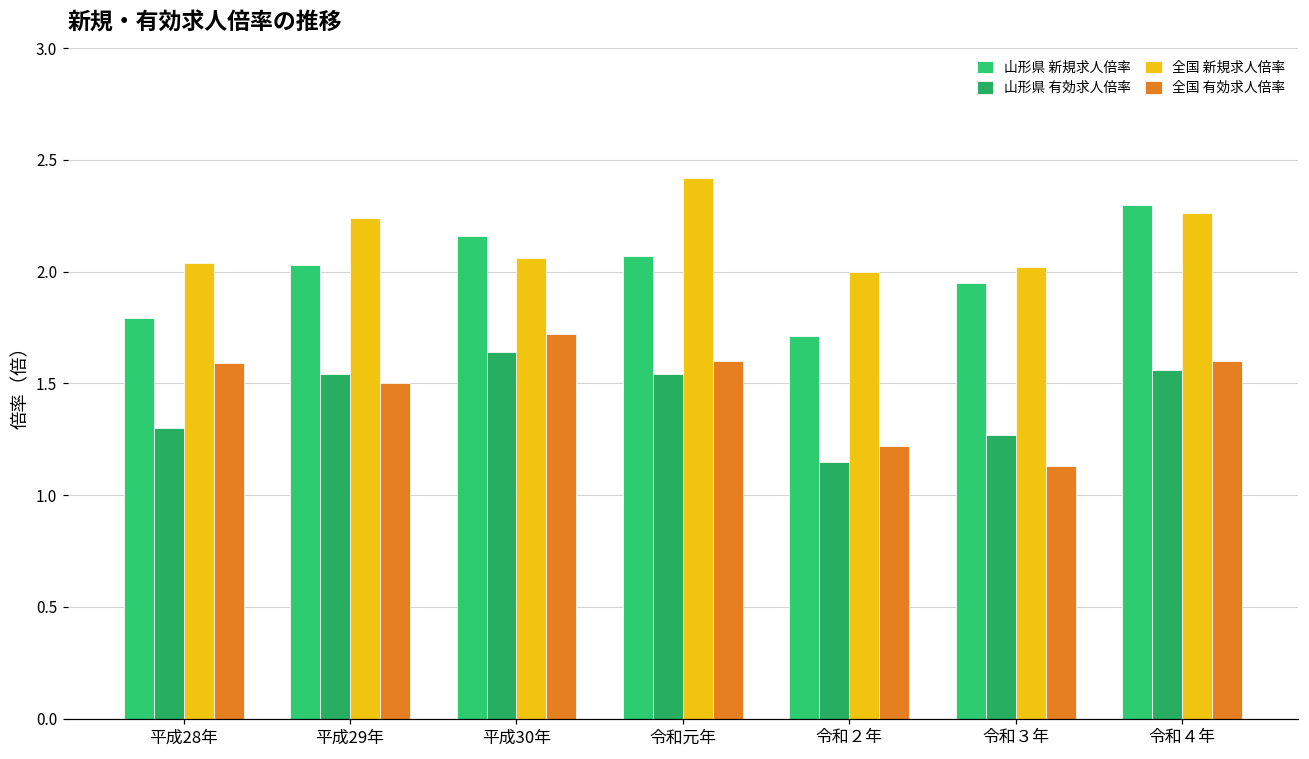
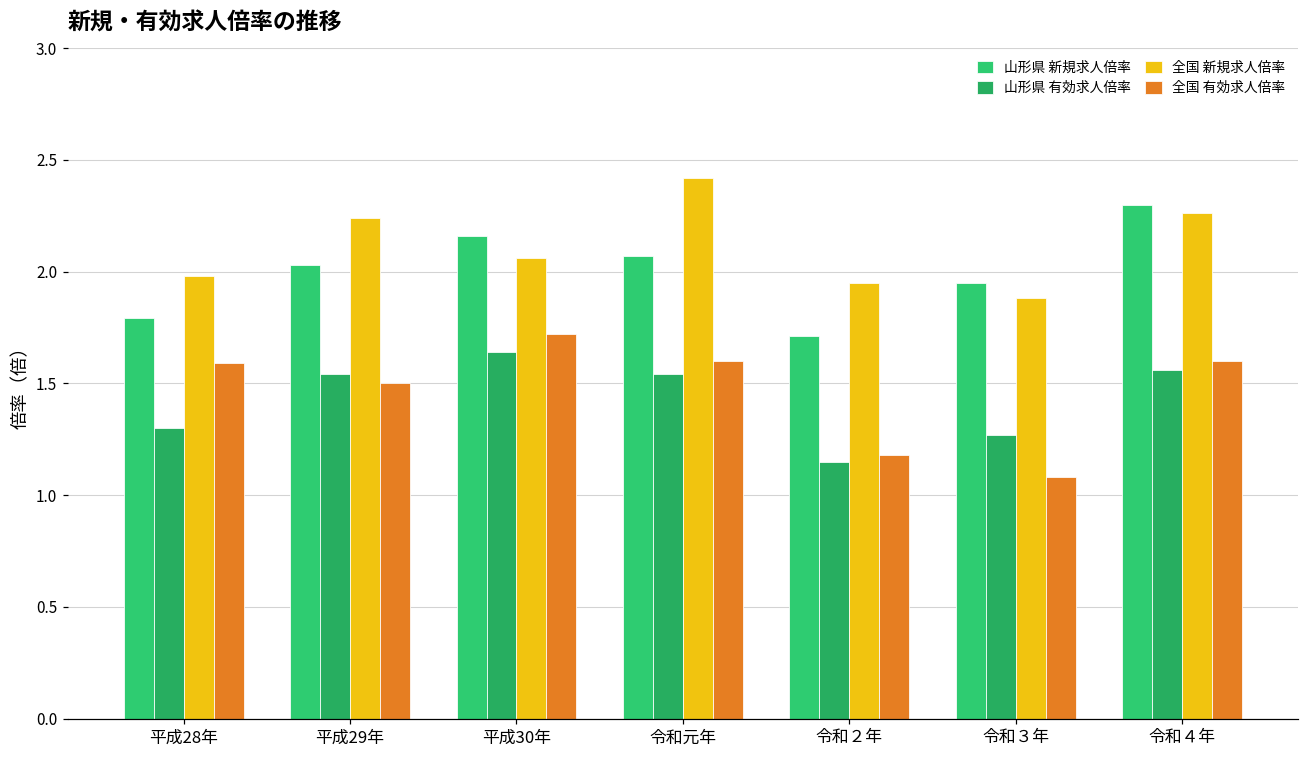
  {
    "全国 新規求人倍率": {
-     "平成28年": 2.04,
+     "平成28年": 1.98,
      "平成29年": 2.24,
      "平成30年": 2.06,
      "令和元年": 2.42,
-     "令和２年": 2.00,
-     "令和３年": 2.02,
+     "令和２年": 1.95,
+     "令和３年": 1.88,
      "令和４年": 2.26
    },
    "全国 有効求人倍率": {
      "平成28年": 1.59,
      "平成29年": 1.50,
      "平成30年": 1.72,
      "令和元年": 1.60,
-     "令和２年": 1.22,
-     "令和３年": 1.13,
+     "令和２年": 1.18,
+     "令和３年": 1.08,
      "令和４年": 1.60
    }
  }
